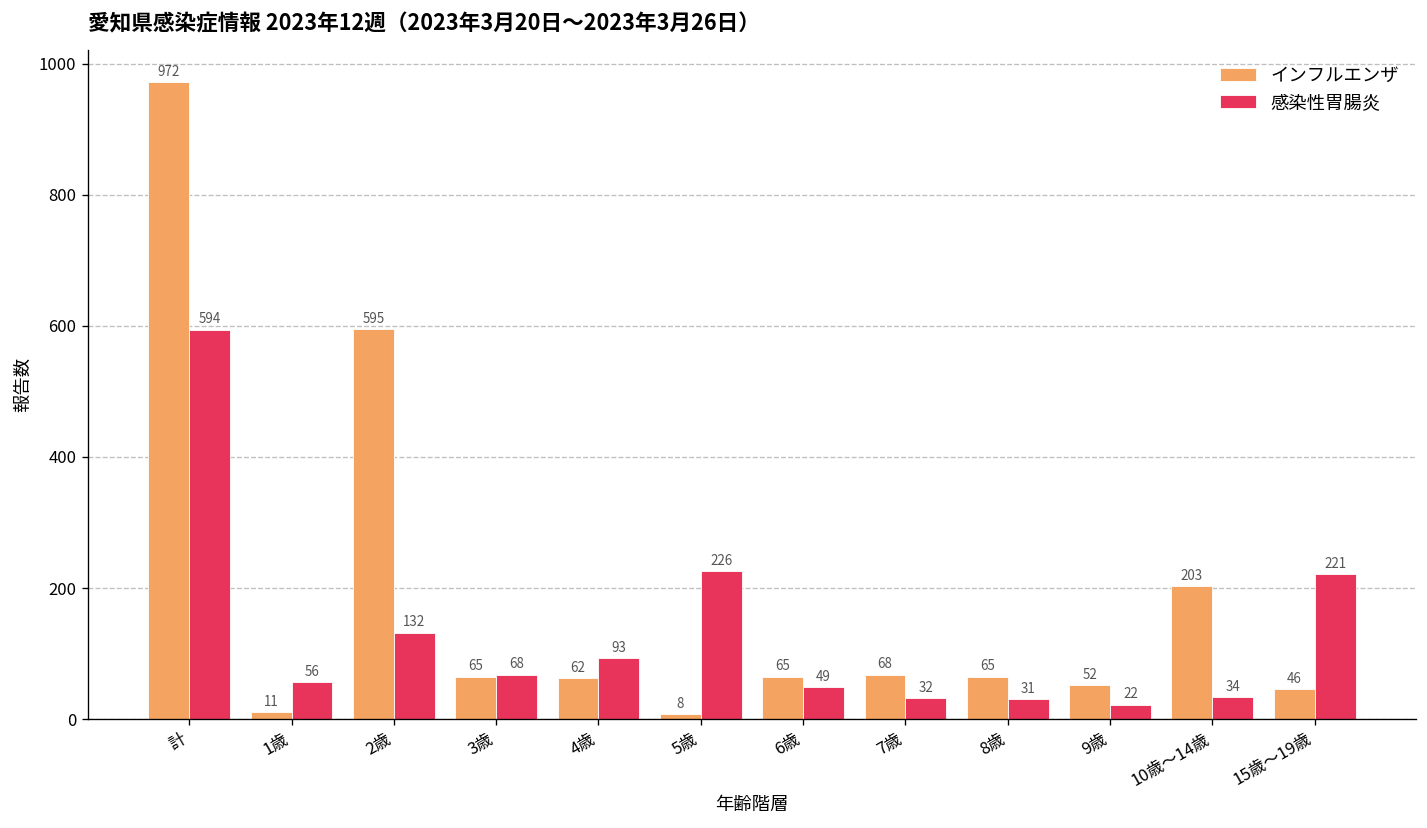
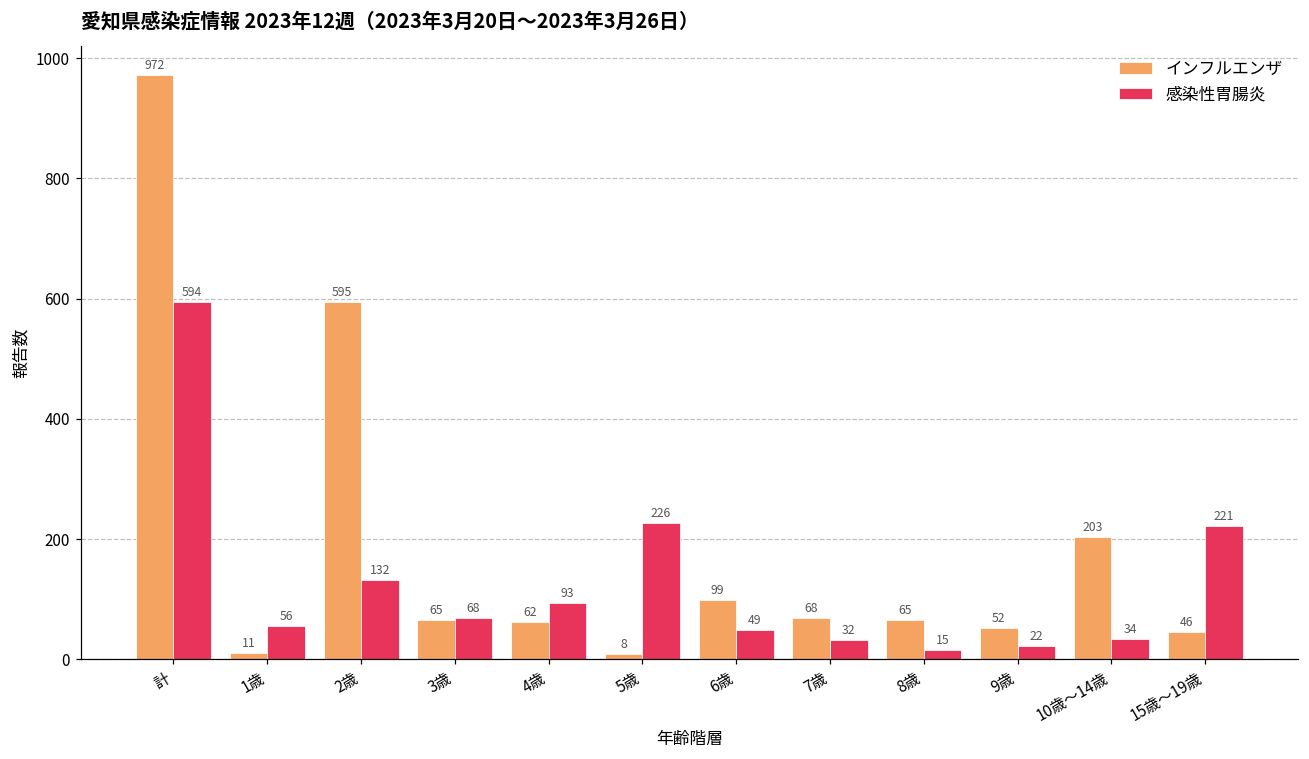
  {
    "インフルエンザ": {
      "計": 972,
      "1歳": 11,
      "2歳": 595,
      "3歳": 65,
      "4歳": 62,
      "5歳": 8,
-     "6歳": 65,
+     "6歳": 99,
      "7歳": 68,
      "8歳": 65,
      "9歳": 52,
      "10歳～14歳": 203,
      "15歳～19歳": 46
    },
    "感染性胃腸炎": {
      "計": 594,
      "1歳": 56,
      "2歳": 132,
      "3歳": 68,
      "4歳": 93,
      "5歳": 226,
      "6歳": 49,
      "7歳": 32,
-     "8歳": 31,
+     "8歳": 15,
      "9歳": 22,
      "10歳～14歳": 34,
      "15歳～19歳": 221
    }
  }
